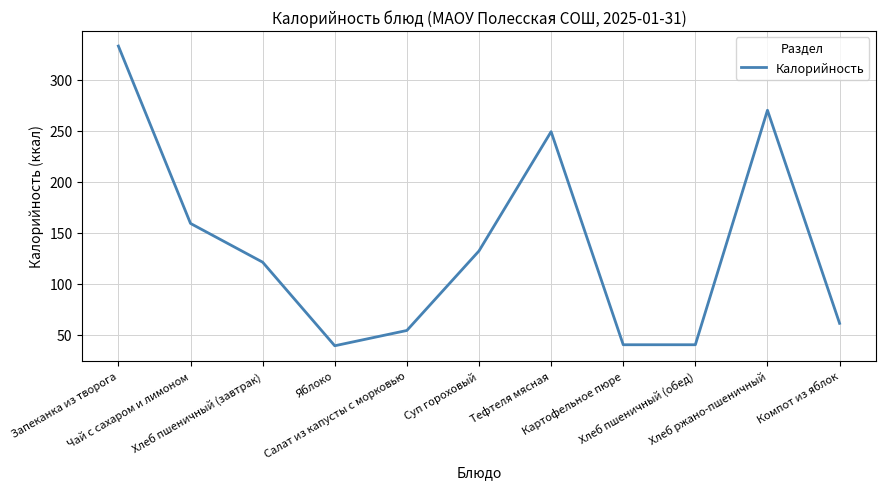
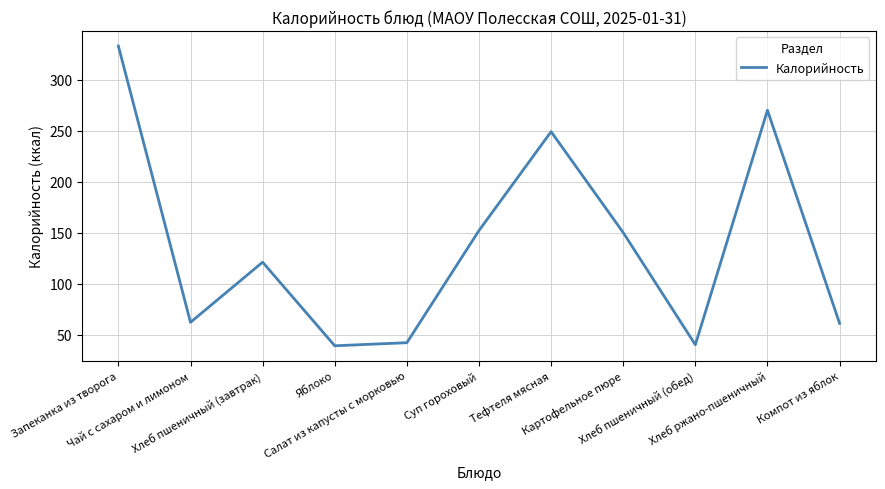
  {
    "Запеканка из творога": 333,
-   "Чай с сахаром и лимоном": 159,
+   "Чай с сахаром и лимоном": 62,
    "Хлеб пшеничный (завтрак)": 121,
    "Яблоко": 39,
-   "Салат из капусты с морковью": 54,
-   "Суп гороховый": 132,
+   "Салат из капусты с морковью": 42,
+   "Суп гороховый": 152,
    "Тефтеля мясная": 249,
-   "Картофельное пюре": 40,
+   "Картофельное пюре": 150,
    "Хлеб пшеничный (обед)": 40,
    "Хлеб ржано-пшеничный": 270,
    "Компот из яблок": 61
  }
